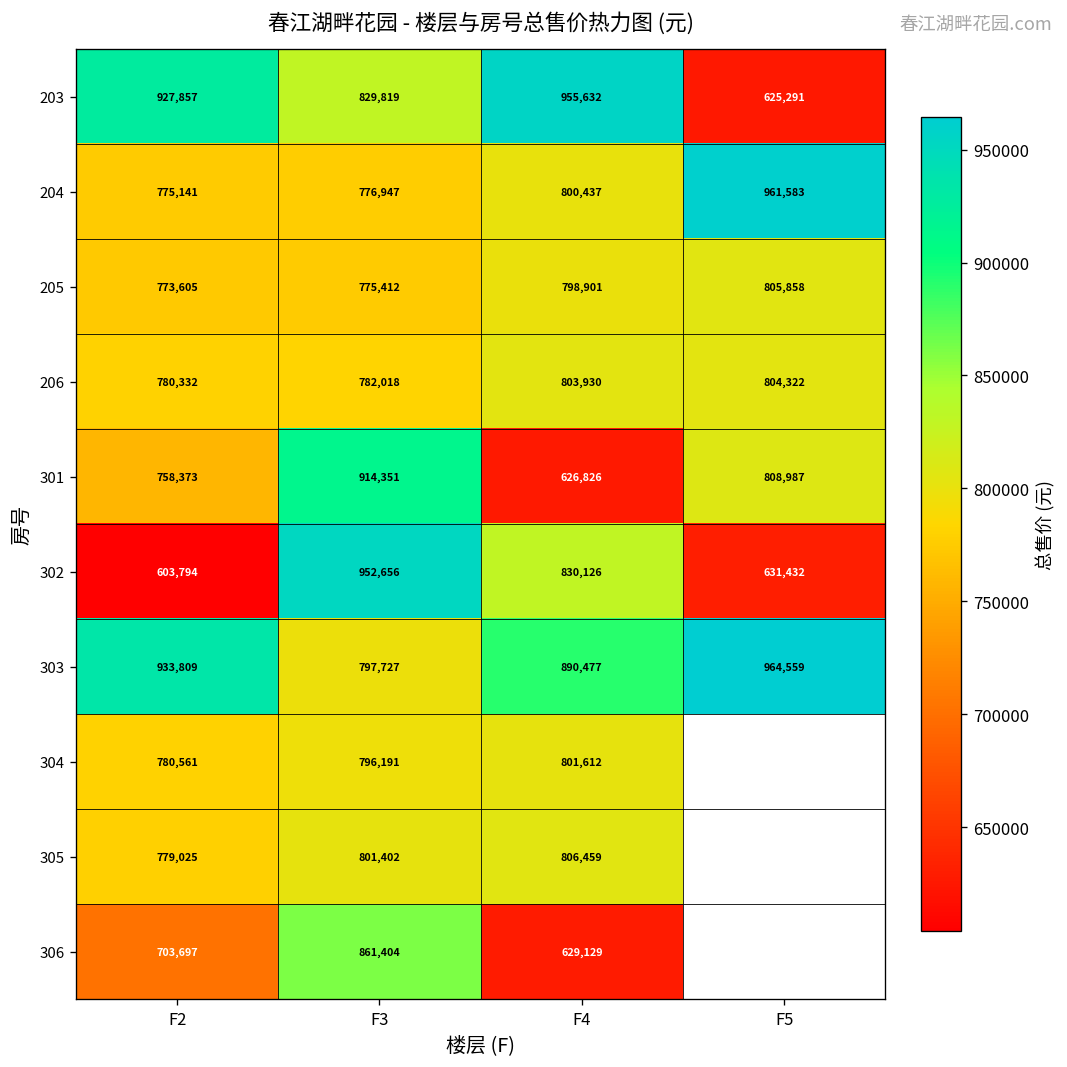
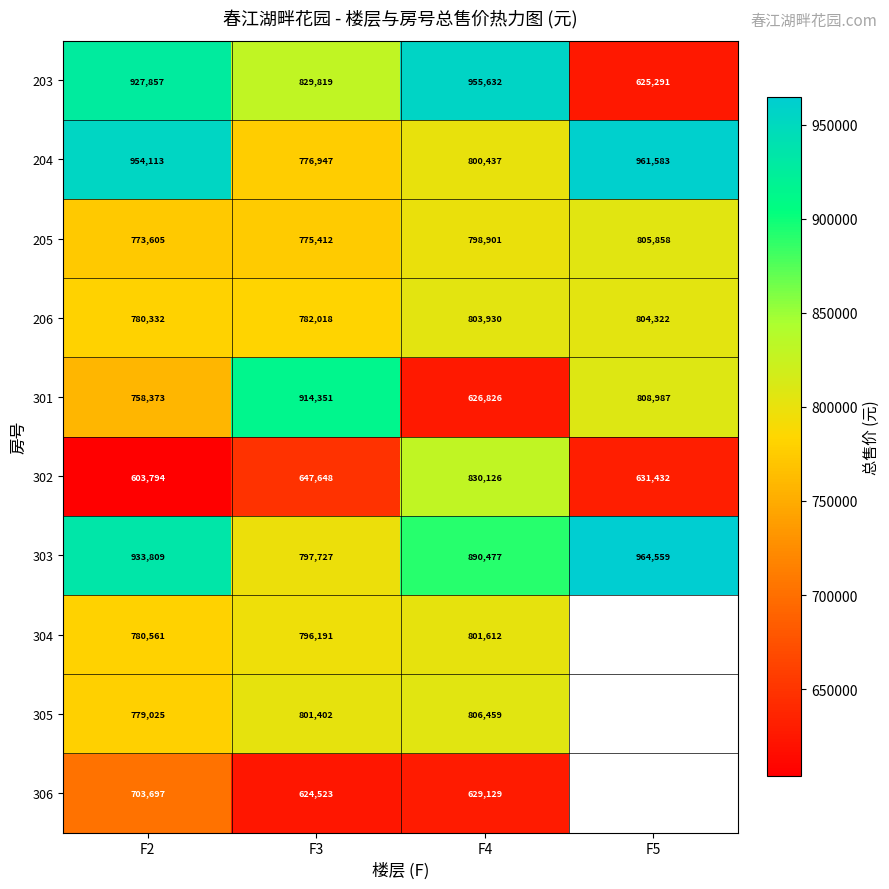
  {
    "203": {
      "F2": "927,857",
      "F3": "829,819",
      "F4": "955,632",
      "F5": "625,291"
    },
    "204": {
-     "F2": "775,141",
+     "F2": "954,113",
      "F3": "776,947",
      "F4": "800,437",
      "F5": "961,583"
    },
    "205": {
      "F2": "773,605",
      "F3": "775,412",
      "F4": "798,901",
      "F5": "805,858"
    },
    "206": {
      "F2": "780,332",
      "F3": "782,018",
      "F4": "803,930",
      "F5": "804,322"
    },
    "301": {
      "F2": "758,373",
      "F3": "914,351",
      "F4": "626,826",
      "F5": "808,987"
    },
    "302": {
      "F2": "603,794",
-     "F3": "952,656",
+     "F3": "647,648",
      "F4": "830,126",
      "F5": "631,432"
    },
    "303": {
      "F2": "933,809",
      "F3": "797,727",
      "F4": "890,477",
      "F5": "964,559"
    },
    "304": {
      "F2": "780,561",
      "F3": "796,191",
      "F4": "801,612"
    },
    "305": {
      "F2": "779,025",
      "F3": "801,402",
      "F4": "806,459"
    },
    "306": {
      "F2": "703,697",
-     "F3": "861,404",
+     "F3": "624,523",
      "F4": "629,129"
    }
  }
